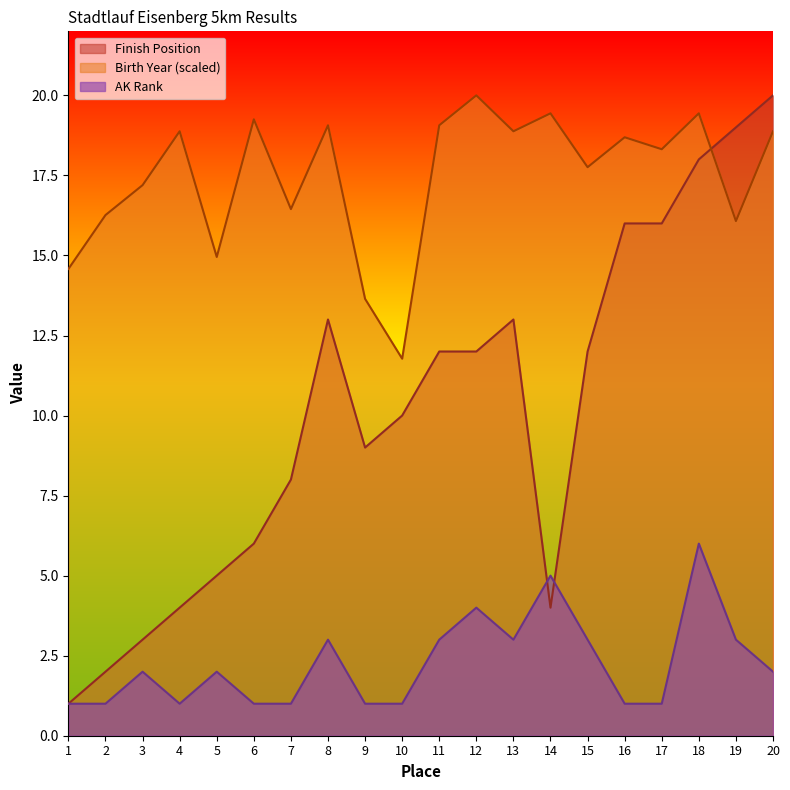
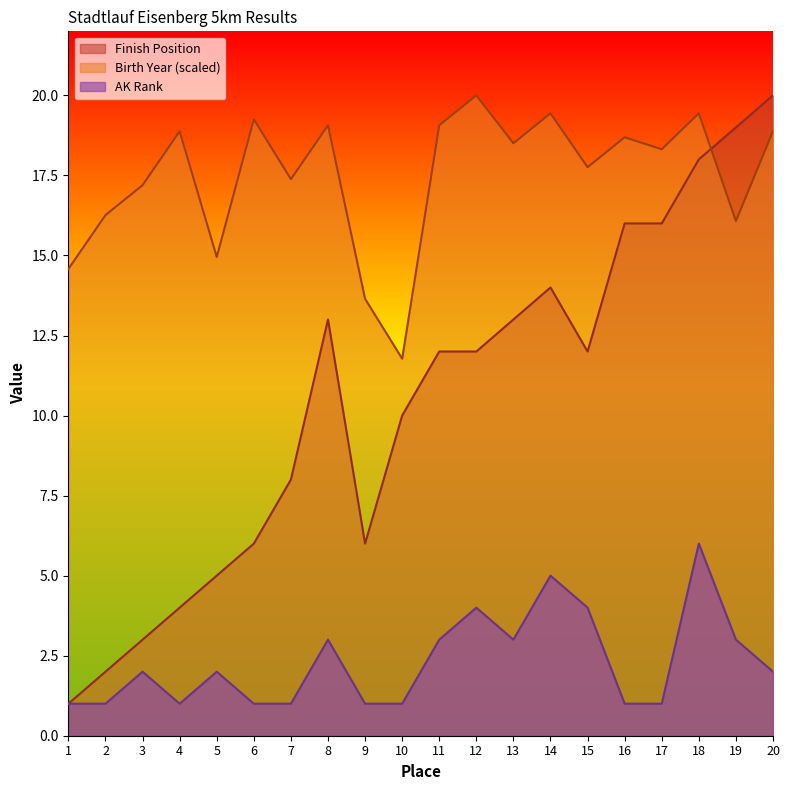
  {
    "Finish Position": {
      "2": 2,
      "3": 3,
      "4": 4,
      "5": 5,
      "6": 6,
      "7": 8,
      "8": 13,
-     "9": 9,
+     "9": 6,
      "10": 10,
      "11": 12,
      "12": 12,
      "13": 13,
-     "14": 4,
+     "14": 14,
      "15": 12,
      "16": 16,
      "17": 16,
      "18": 18,
      "19": 19,
      "20": 20
    },
    "Birth Year (scaled)": {
      "1": 14.6,
      "2": 16.3,
      "3": 17.2,
      "4": 18.9,
      "5": 15.0,
      "6": 19.3,
-     "7": 16.4,
+     "7": 17.4,
      "8": 19.1,
      "9": 13.6,
      "10": 11.8,
      "11": 19.1,
      "12": 20.0,
-     "13": 18.9,
+     "13": 18.5,
      "14": 19.4,
      "15": 17.8,
      "16": 18.7,
      "17": 18.3,
      "18": 19.4,
      "19": 16.1,
      "20": 18.9
    },
    "AK Rank": {
      "2": 1,
      "3": 2,
      "4": 1,
      "5": 2,
      "6": 1,
      "7": 1,
      "8": 3,
      "9": 1,
      "10": 1,
      "11": 3,
      "12": 4,
      "13": 3,
      "14": 5,
-     "15": 3,
+     "15": 4,
      "16": 1,
      "17": 1,
      "18": 6,
      "19": 3,
      "20": 2
    }
  }
